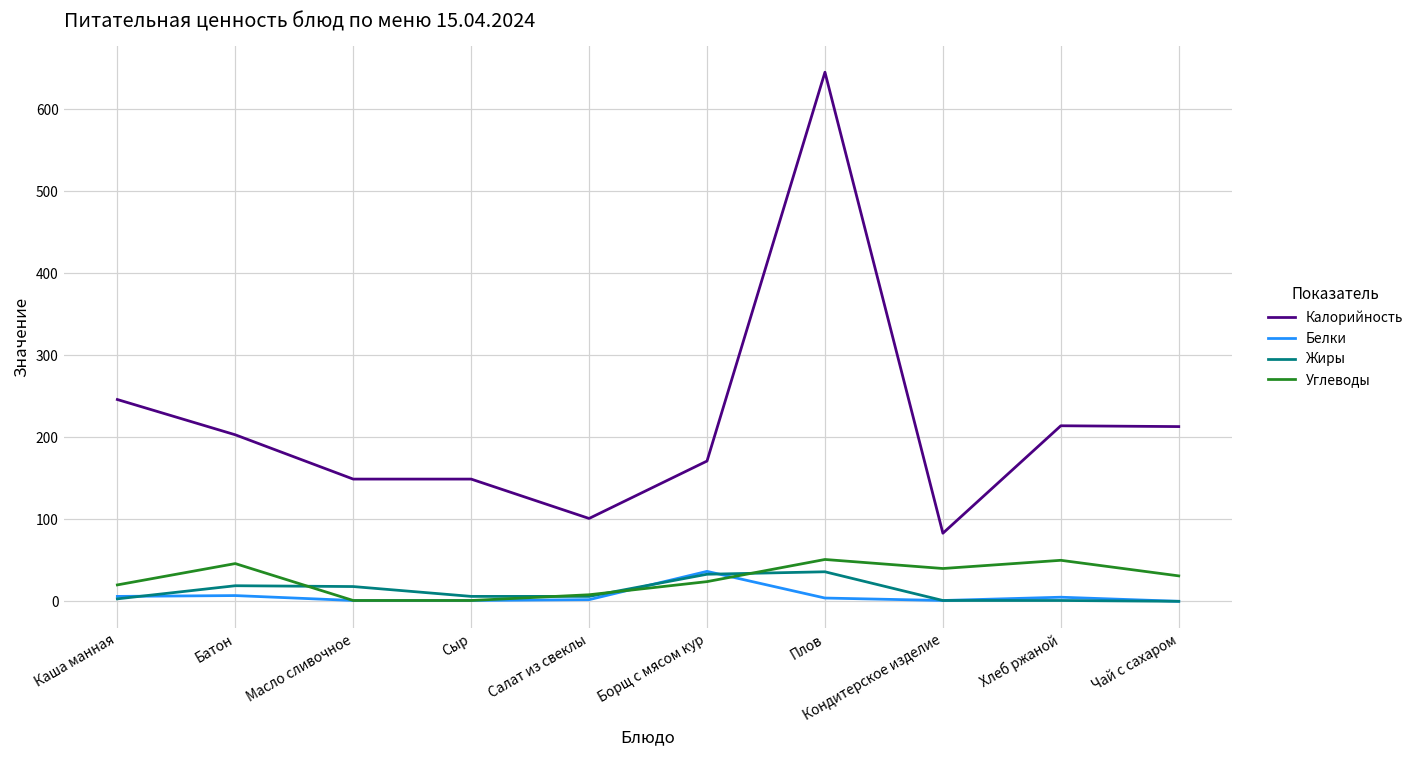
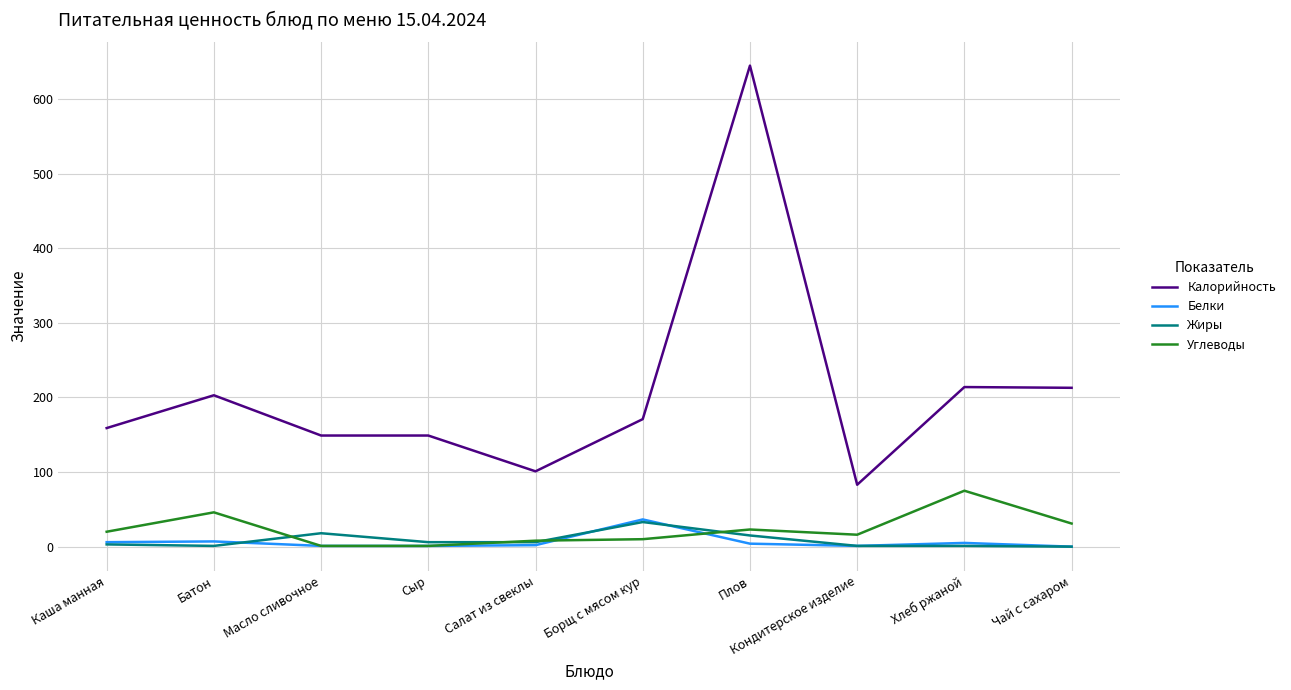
  {
    "Калорийность": {
-     "Каша манная": 250,
+     "Каша манная": 160,
      "Батон": 200,
      "Масло сливочное": 150,
      "Сыр": 150,
      "Салат из свеклы": 100,
      "Борщ с мясом кур": 170,
      "Плов": 650,
      "Кондитерское изделие": 80,
      "Хлеб ржаной": 210,
      "Чай с сахаром": 210
    },
    "Белки": {
      "Батон": 10,
      "Салат из свеклы": 0,
      "Борщ с мясом кур": 40,
      "Плов": 0,
      "Хлеб ржаной": 10
    },
    "Жиры": {
-     "Батон": 20,
+     "Батон": 0,
      "Масло сливочное": 20,
      "Сыр": 10,
      "Борщ с мясом кур": 30,
-     "Плов": 40,
+     "Плов": 20,
      "Хлеб ржаной": 0
    },
    "Углеводы": {
      "Каша манная": 20,
      "Батон": 50,
-     "Борщ с мясом кур": 20,
-     "Плов": 50,
-     "Кондитерское изделие": 40,
-     "Хлеб ржаной": 50,
+     "Борщ с мясом кур": 10,
+     "Плов": 20,
+     "Кондитерское изделие": 20,
+     "Хлеб ржаной": 80,
      "Чай с сахаром": 30
    }
  }
